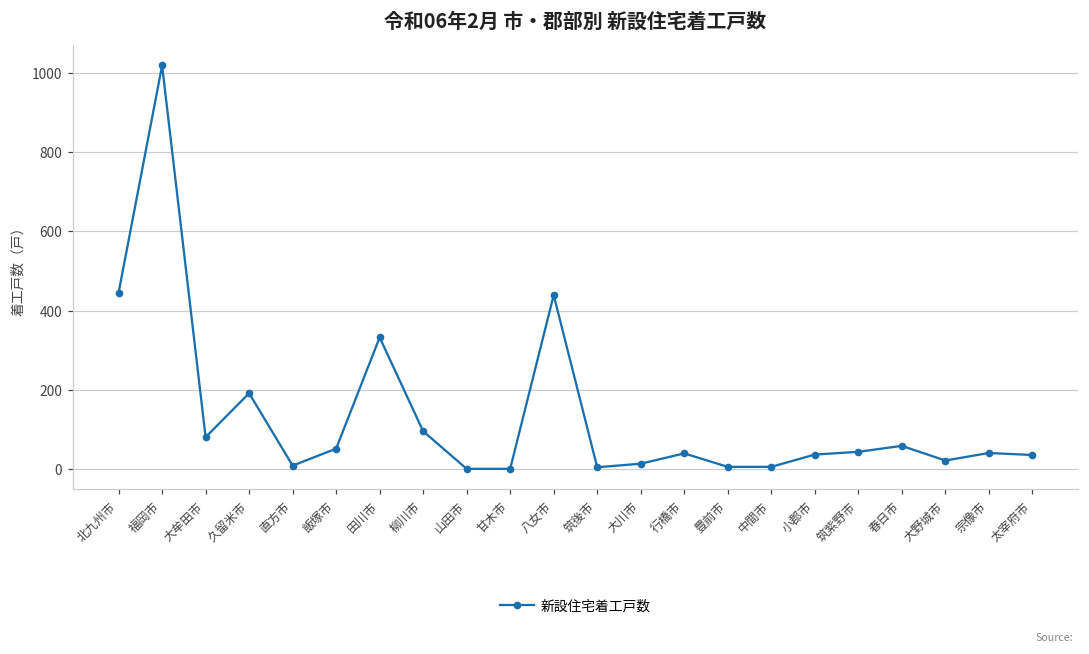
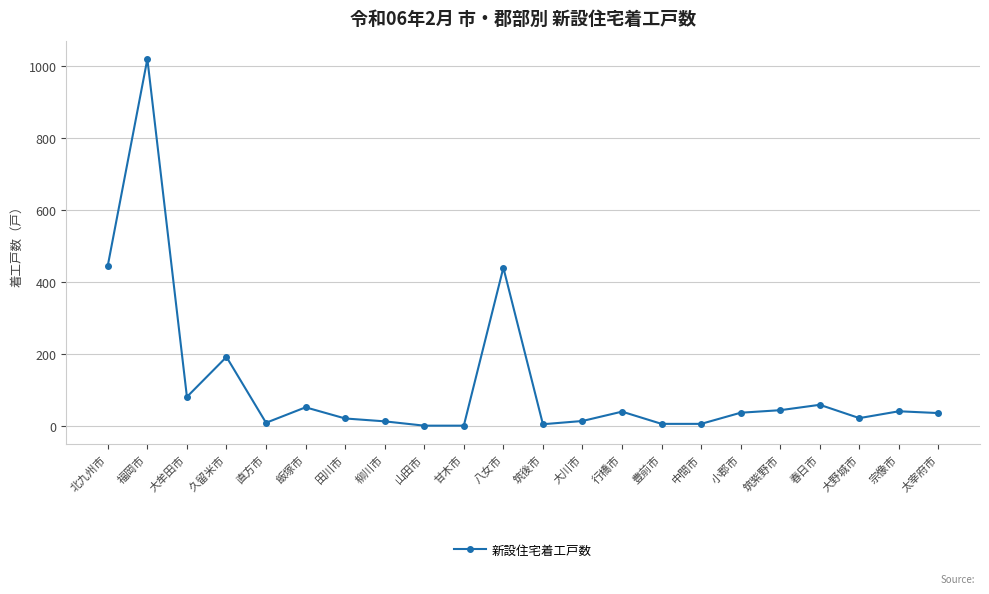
  {
    "北九州市": 450,
    "福岡市": 1020,
    "大牟田市": 80,
    "久留米市": 190,
    "直方市": 10,
    "飯塚市": 50,
-   "田川市": 330,
-   "柳川市": 100,
+   "田川市": 20,
+   "柳川市": 10,
    "山田市": 0,
    "甘木市": 0,
    "八女市": 440,
    "筑後市": 0,
    "大川市": 10,
    "行橋市": 40,
    "豊前市": 10,
    "中間市": 10,
    "小郡市": 40,
    "筑紫野市": 40,
    "春日市": 60,
    "大野城市": 20,
    "宗像市": 40,
    "太宰府市": 40
  }
